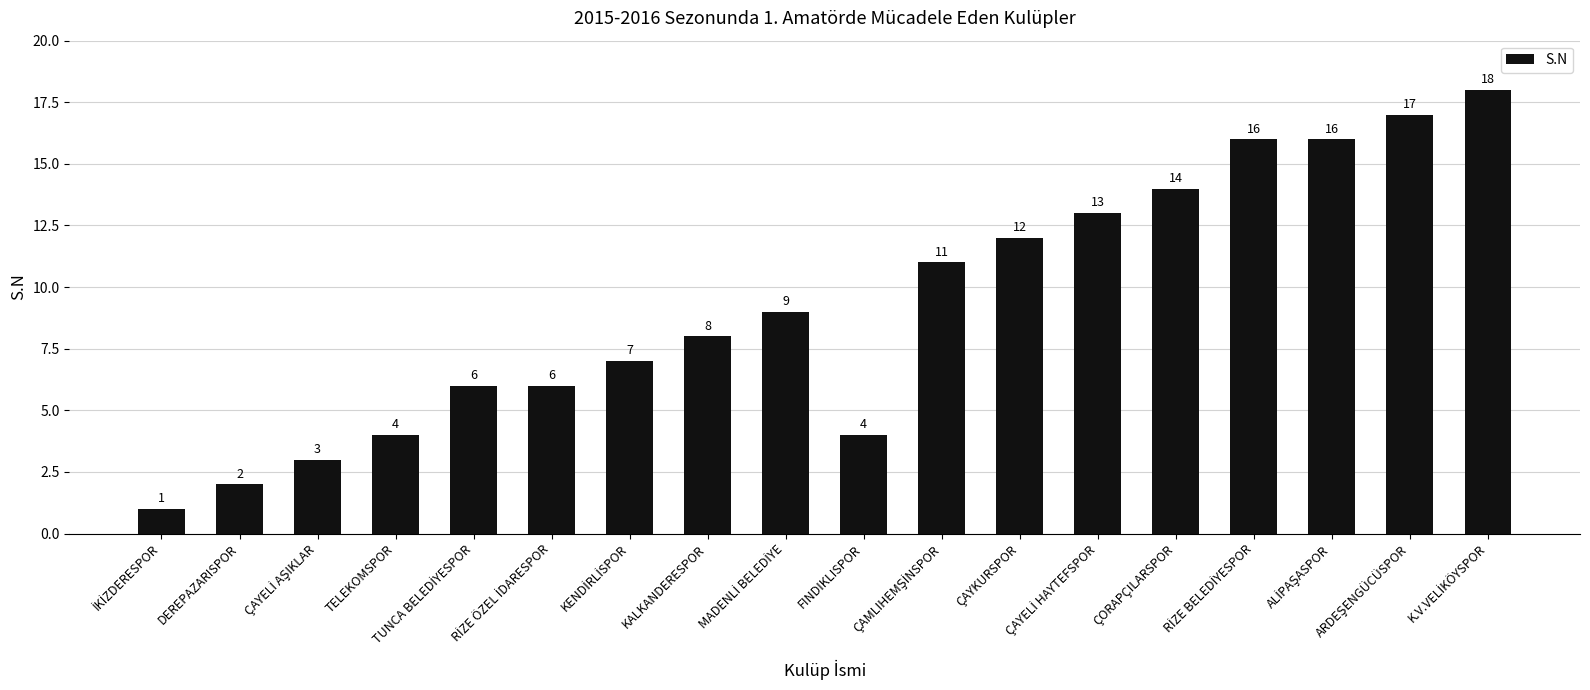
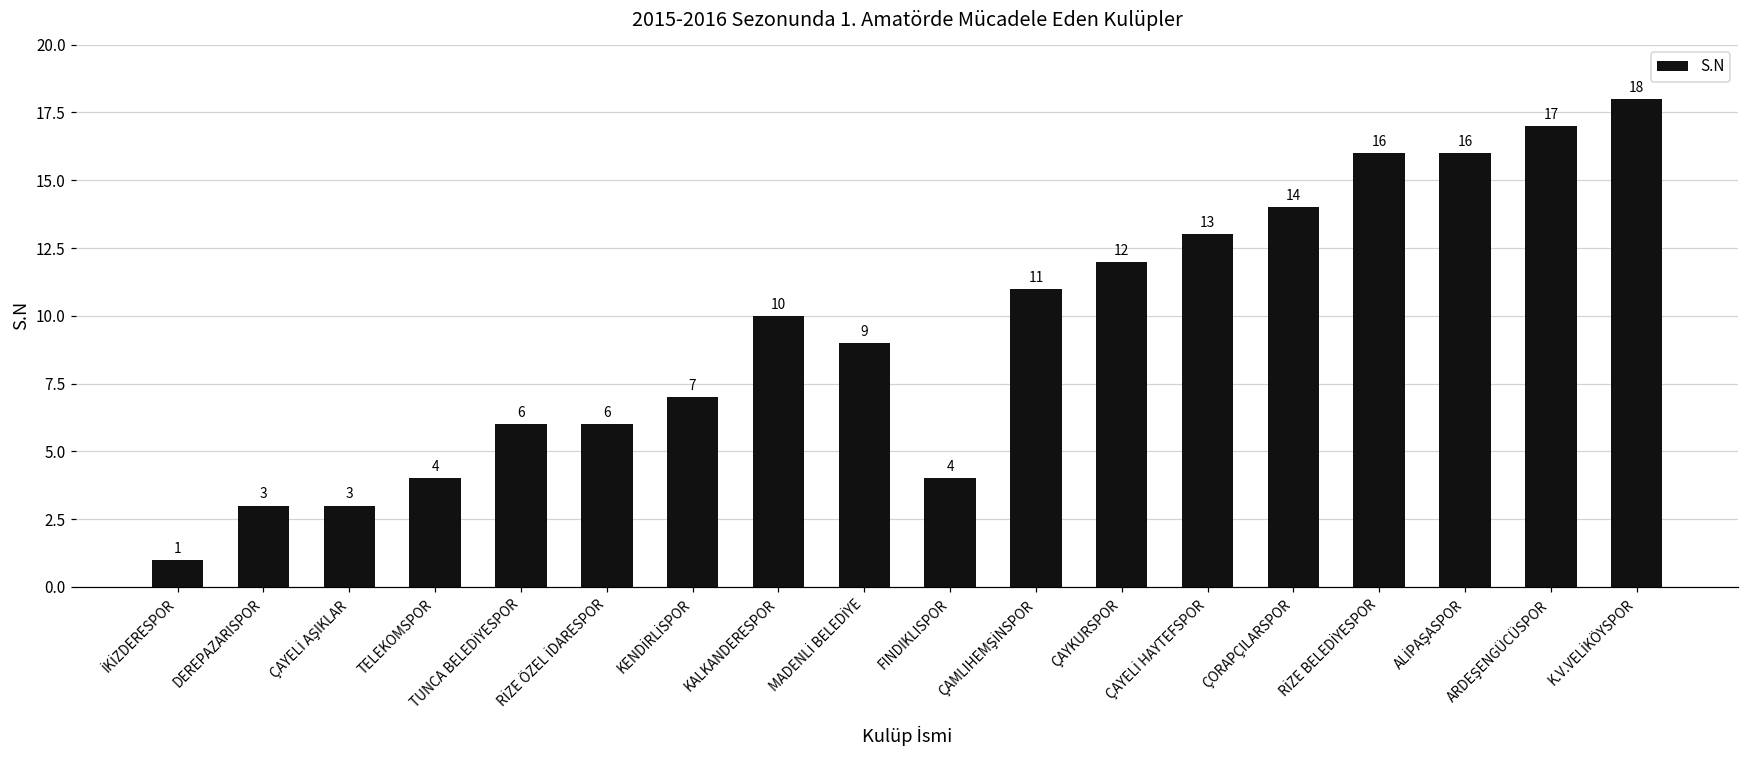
  {
    "İKİZDERESPOR": 1,
-   "DEREPAZARISPOR": 2,
+   "DEREPAZARISPOR": 3,
    "ÇAYELİ AŞIKLAR": 3,
    "TELEKOMSPOR": 4,
    "TUNCA BELEDİYESPOR": 6,
    "RİZE ÖZEL İDARESPOR": 6,
    "KENDİRLİSPOR": 7,
-   "KALKANDERESPOR": 8,
+   "KALKANDERESPOR": 10,
    "MADENLİ BELEDİYE": 9,
    "FINDIKLISPOR": 4,
    "ÇAMLIHEMŞİNSPOR": 11,
    "ÇAYKURSPOR": 12,
    "ÇAYELİ HAYTEFSPOR": 13,
    "ÇORAPÇILARSPOR": 14,
    "RİZE BELEDİYESPOR": 16,
    "ALİPAŞASPOR": 16,
    "ARDEŞENGÜCÜSPOR": 17,
    "K.V.VELİKÖYSPOR": 18
  }
